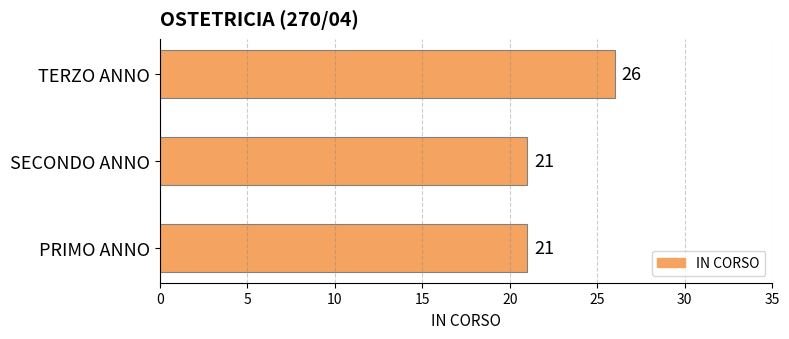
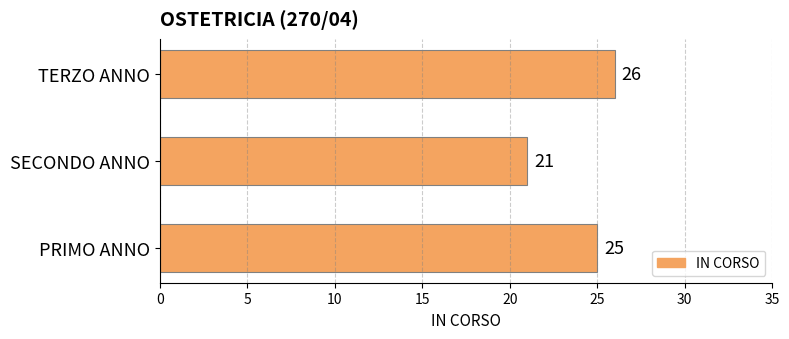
  {
    "TERZO ANNO": 26,
    "SECONDO ANNO": 21,
-   "PRIMO ANNO": 21
+   "PRIMO ANNO": 25
  }
